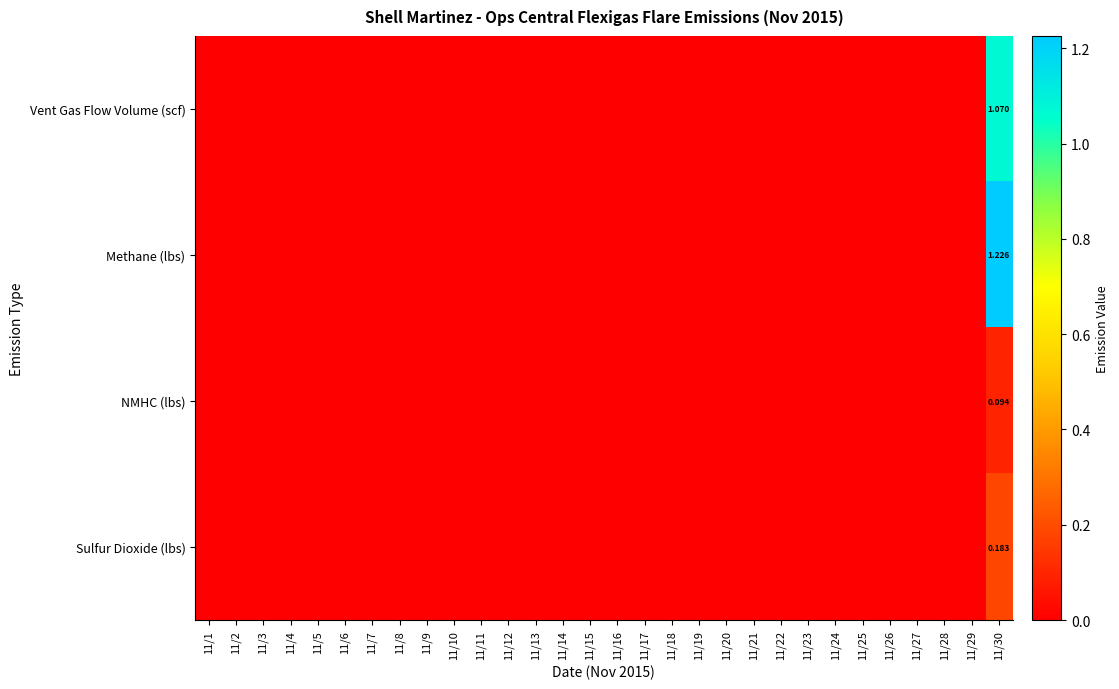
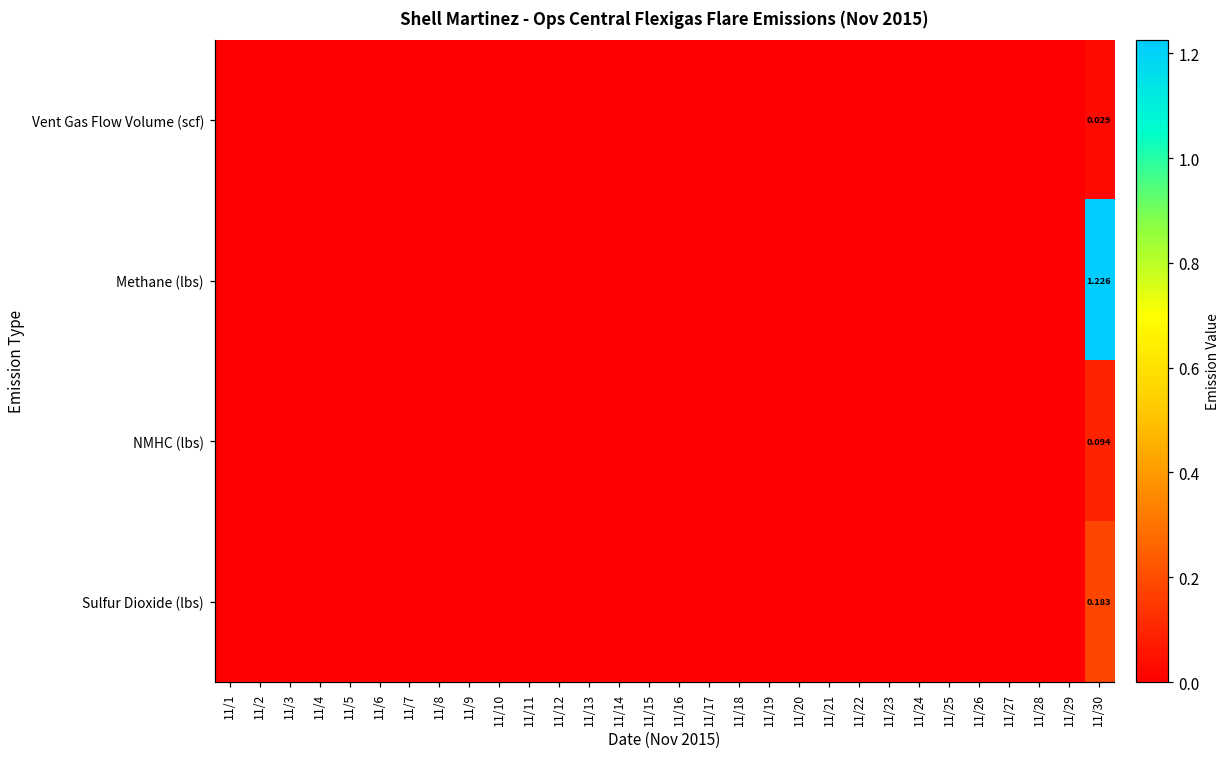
  {
    "Vent Gas Flow Volume (scf)": {
-     "11/30": 1.070
+     "11/30": 0.029
    },
    "Methane (lbs)": {
      "11/30": 1.226
    },
    "NMHC (lbs)": {
      "11/30": 0.094
    },
    "Sulfur Dioxide (lbs)": {
      "11/30": 0.183
    }
  }
